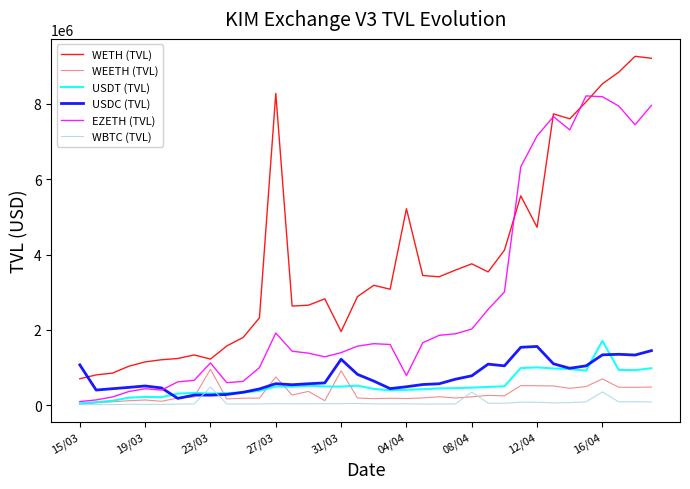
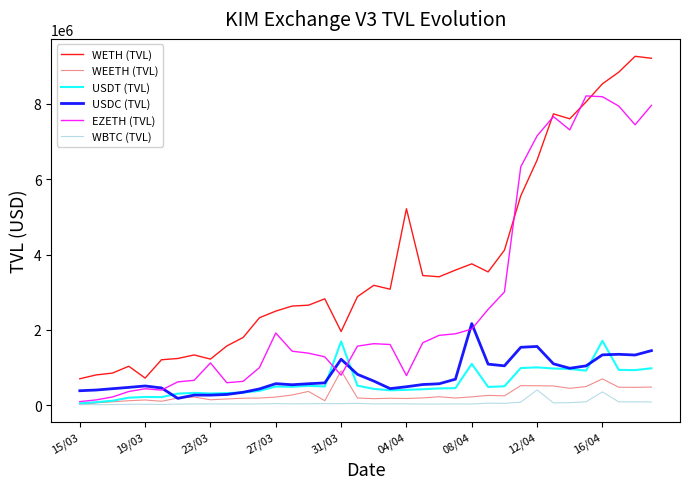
  {
    "WETH (TVL)": {
      "15/03": 700000,
-     "19/03": 1100000,
+     "19/03": 700000,
      "23/03": 1200000,
-     "27/03": 8300000,
+     "27/03": 2500000,
      "31/03": 2000000,
      "04/04": 5200000,
      "08/04": 3800000,
-     "12/04": 4700000,
+     "12/04": 6500000,
      "16/04": 8500000
    },
    "WEETH (TVL)": {
      "19/03": 100000,
-     "23/03": 1000000,
-     "27/03": 700000,
+     "23/03": 100000,
+     "27/03": 200000,
      "31/03": 900000,
      "04/04": 200000,
      "08/04": 200000,
      "12/04": 500000,
      "16/04": 700000
    },
    "USDT (TVL)": {
      "19/03": 200000,
      "27/03": 500000,
-     "31/03": 500000,
+     "31/03": 1700000,
      "04/04": 400000,
-     "08/04": 500000,
+     "08/04": 1100000,
      "12/04": 1000000,
      "16/04": 1700000
    },
    "USDC (TVL)": {
-     "15/03": 1100000,
+     "15/03": 400000,
      "19/03": 500000,
      "27/03": 600000,
      "31/03": 1200000,
      "04/04": 500000,
-     "08/04": 800000,
+     "08/04": 2200000,
      "12/04": 1600000,
      "16/04": 1300000
    },
    "EZETH (TVL)": {
      "19/03": 400000,
      "23/03": 1100000,
      "27/03": 1900000,
-     "31/03": 1400000,
+     "31/03": 800000,
      "04/04": 800000,
      "08/04": 2000000,
      "12/04": 7200000,
      "16/04": 8200000
    },
    "WBTC (TVL)": {
      "19/03": 0,
-     "23/03": 500000,
+     "23/03": 0,
      "27/03": 0,
      "31/03": 0,
      "04/04": 0,
-     "08/04": 300000,
-     "12/04": 100000,
+     "08/04": 0,
+     "12/04": 400000,
      "16/04": 300000
    }
  }
